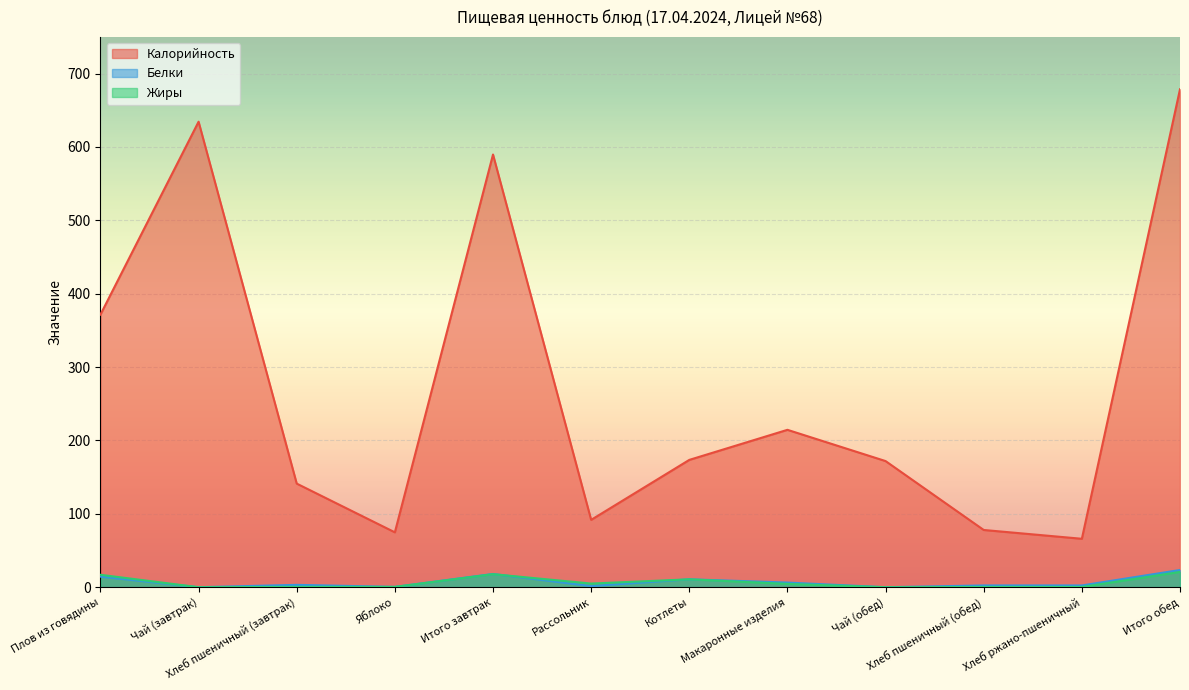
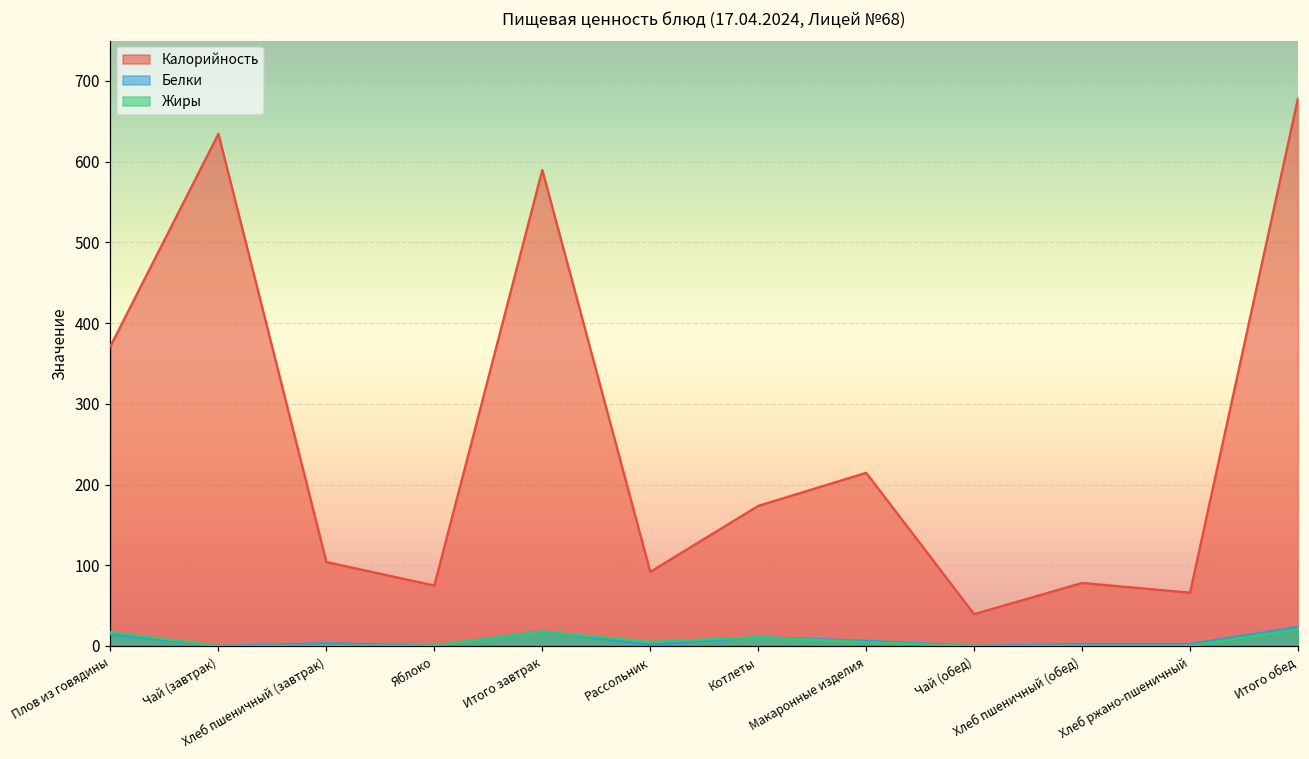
  {
    "Калорийность": {
      "Плов из говядины": 370,
      "Чай (завтрак)": 630,
-     "Хлеб пшеничный (завтрак)": 140,
+     "Хлеб пшеничный (завтрак)": 100,
      "Яблоко": 70,
      "Итого завтрак": 590,
      "Рассольник": 90,
      "Котлеты": 170,
      "Макаронные изделия": 210,
-     "Чай (обед)": 170,
+     "Чай (обед)": 40,
      "Хлеб пшеничный (обед)": 80,
      "Хлеб ржано-пшеничный": 70,
      "Итого обед": 680
    }
  }
